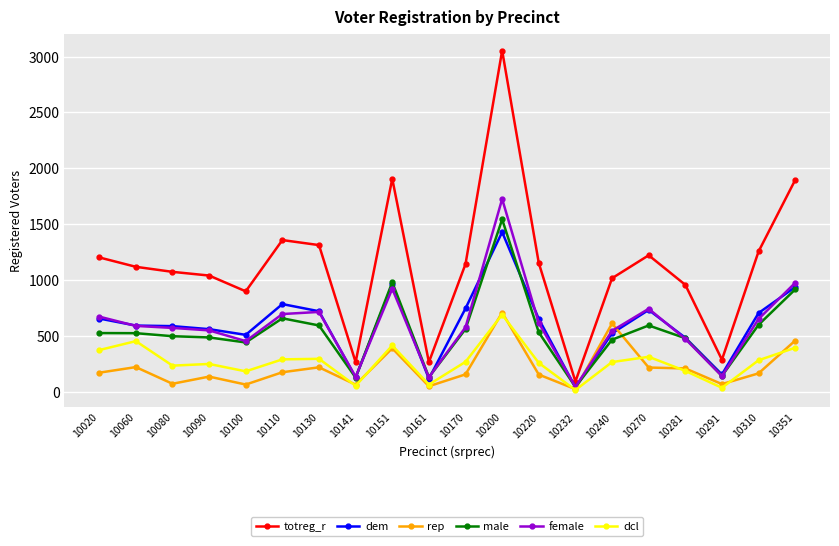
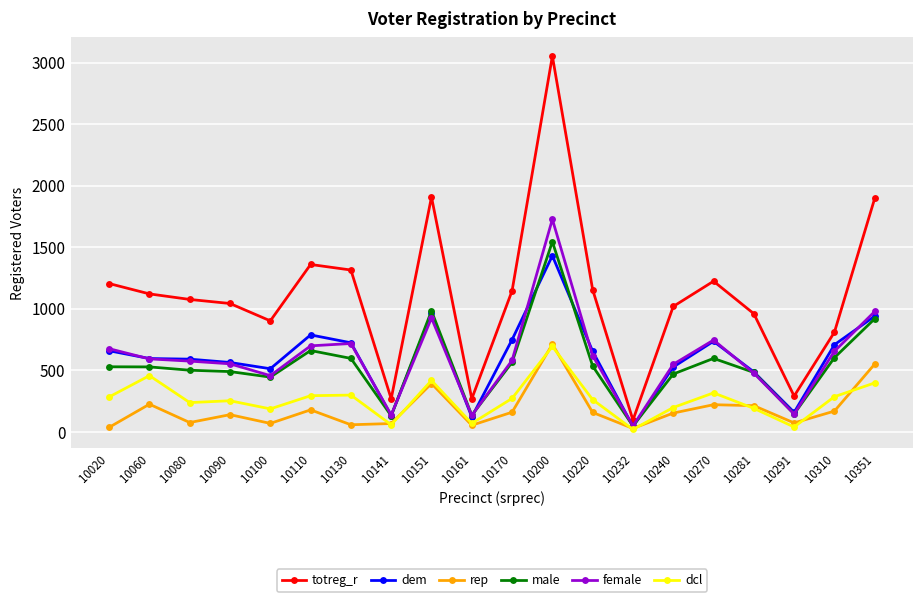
  {
    "totreg_r": {
      "10020": 1210,
      "10060": 1120,
      "10080": 1080,
      "10090": 1040,
      "10100": 900,
      "10110": 1360,
      "10130": 1320,
      "10141": 270,
      "10151": 1910,
      "10161": 270,
      "10170": 1150,
      "10200": 3050,
      "10220": 1160,
      "10232": 100,
      "10240": 1020,
      "10270": 1220,
      "10281": 960,
      "10291": 290,
-     "10310": 1260,
+     "10310": 810,
      "10351": 1900
    },
    "dem": {
      "10100": 510,
      "10110": 790,
      "10170": 750,
      "10200": 1430,
      "10220": 660,
      "10310": 710
    },
    "rep": {
-     "10020": 180,
+     "10020": 40,
      "10060": 230,
      "10080": 80,
      "10090": 140,
      "10100": 70,
      "10110": 180,
-     "10130": 220,
+     "10130": 60,
      "10151": 390,
      "10170": 160,
      "10220": 160,
-     "10240": 620,
+     "10240": 150,
      "10270": 220,
      "10291": 70,
      "10310": 170,
-     "10351": 460
+     "10351": 550
    },
    "male": {
      "10020": 530,
      "10060": 530,
      "10080": 500,
      "10090": 490,
      "10110": 660,
      "10130": 600,
      "10200": 1550,
      "10220": 540,
      "10240": 470,
      "10270": 600,
      "10310": 600
    },
    "female": {
      "10110": 700,
      "10151": 930,
      "10200": 1730,
      "10220": 620,
      "10310": 660,
      "10351": 980
    },
    "dcl": {
-     "10020": 380,
+     "10020": 280,
      "10060": 460,
      "10080": 240,
      "10090": 250,
      "10100": 190,
      "10110": 290,
      "10130": 300,
      "10151": 420,
      "10170": 270,
      "10220": 260,
-     "10240": 270,
+     "10240": 200,
      "10270": 320,
      "10291": 40,
      "10310": 290,
      "10351": 400
    }
  }
